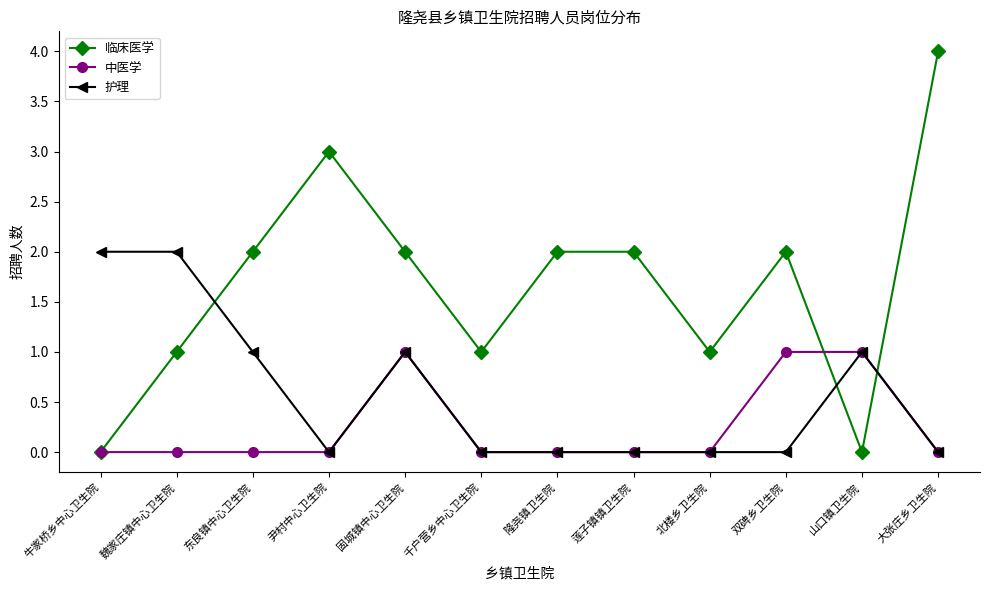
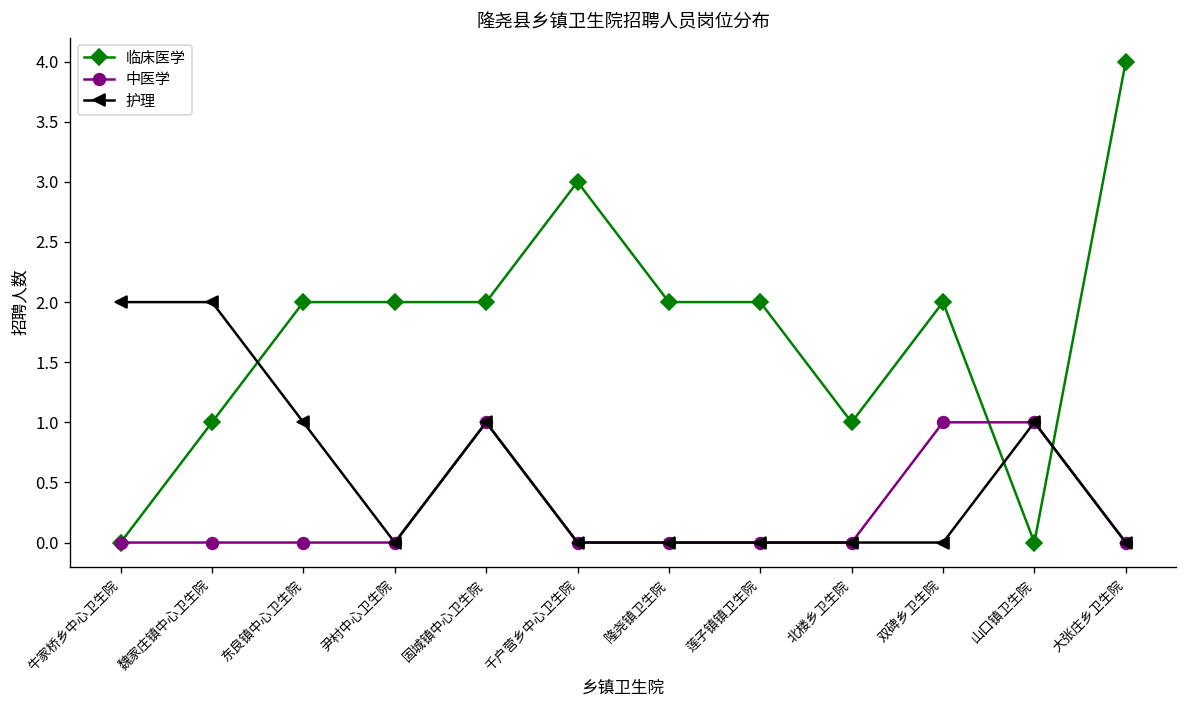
  {
    "临床医学": {
      "魏家庄镇中心卫生院": 1,
      "东良镇中心卫生院": 2,
-     "尹村中心卫生院": 3,
+     "尹村中心卫生院": 2,
      "固城镇中心卫生院": 2,
-     "千户营乡中心卫生院": 1,
+     "千户营乡中心卫生院": 3,
      "隆尧镇卫生院": 2,
      "莲子镇镇卫生院": 2,
      "北楼乡卫生院": 1,
      "双碑乡卫生院": 2,
      "山口镇卫生院": 0,
      "大张庄乡卫生院": 4
    },
    "中医学": {
      "魏家庄镇中心卫生院": 0,
      "东良镇中心卫生院": 0,
      "双碑乡卫生院": 1
    },
    "护理": {
      "牛家桥乡中心卫生院": 2,
      "魏家庄镇中心卫生院": 2,
      "东良镇中心卫生院": 1,
      "双碑乡卫生院": 0
    }
  }
